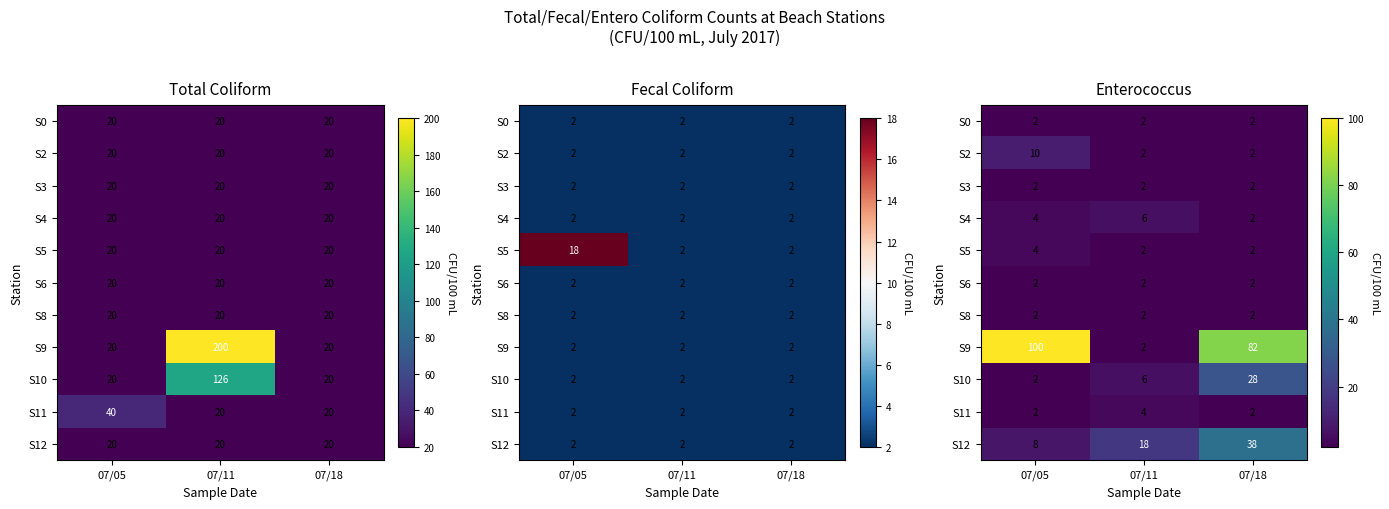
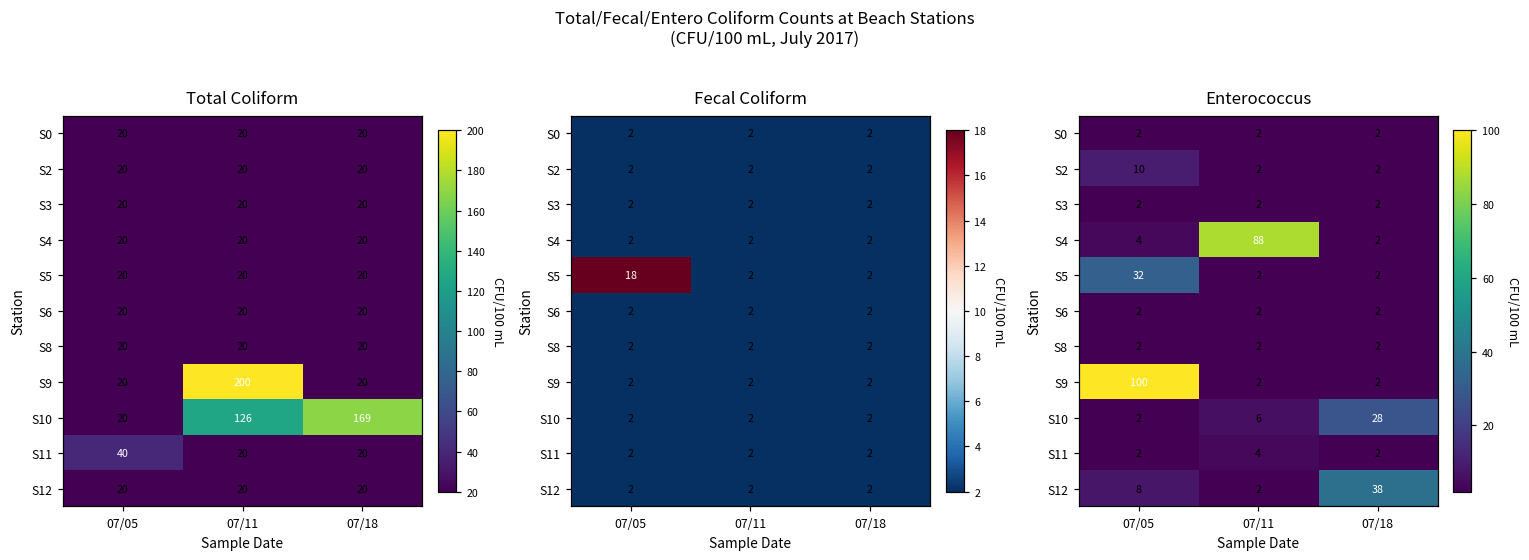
  {
    "Total Coliform": {
      "S0": {
        "07/05": 20,
        "07/11": 20,
        "07/18": 20
      },
      "S2": {
        "07/05": 20,
        "07/11": 20,
        "07/18": 20
      },
      "S3": {
        "07/05": 20,
        "07/11": 20,
        "07/18": 20
      },
      "S4": {
        "07/05": 20,
        "07/11": 20,
        "07/18": 20
      },
      "S5": {
        "07/05": 20,
        "07/11": 20,
        "07/18": 20
      },
      "S6": {
        "07/05": 20,
        "07/11": 20,
        "07/18": 20
      },
      "S8": {
        "07/05": 20,
        "07/11": 20,
        "07/18": 20
      },
      "S9": {
        "07/05": 20,
        "07/11": 200,
        "07/18": 20
      },
      "S10": {
        "07/05": 20,
        "07/11": 126,
-       "07/18": 20
+       "07/18": 169
      },
      "S11": {
        "07/05": 40,
        "07/11": 20,
        "07/18": 20
      },
      "S12": {
        "07/05": 20,
        "07/11": 20,
        "07/18": 20
      }
    },
    "Fecal Coliform": {
      "S0": {
        "07/05": 2,
        "07/11": 2,
        "07/18": 2
      },
      "S2": {
        "07/05": 2,
        "07/11": 2,
        "07/18": 2
      },
      "S3": {
        "07/05": 2,
        "07/11": 2,
        "07/18": 2
      },
      "S4": {
        "07/05": 2,
        "07/11": 2,
        "07/18": 2
      },
      "S5": {
        "07/05": 18,
        "07/11": 2,
        "07/18": 2
      },
      "S6": {
        "07/05": 2,
        "07/11": 2,
        "07/18": 2
      },
      "S8": {
        "07/05": 2,
        "07/11": 2,
        "07/18": 2
      },
      "S9": {
        "07/05": 2,
        "07/11": 2,
        "07/18": 2
      },
      "S10": {
        "07/05": 2,
        "07/11": 2,
        "07/18": 2
      },
      "S11": {
        "07/05": 2,
        "07/11": 2,
        "07/18": 2
      },
      "S12": {
        "07/05": 2,
        "07/11": 2,
        "07/18": 2
      }
    },
    "Enterococcus": {
      "S0": {
        "07/05": 2,
        "07/11": 2,
        "07/18": 2
      },
      "S2": {
        "07/05": 10,
        "07/11": 2,
        "07/18": 2
      },
      "S3": {
        "07/05": 2,
        "07/11": 2,
        "07/18": 2
      },
      "S4": {
        "07/05": 4,
-       "07/11": 6,
+       "07/11": 88,
        "07/18": 2
      },
      "S5": {
-       "07/05": 4,
+       "07/05": 32,
        "07/11": 2,
        "07/18": 2
      },
      "S6": {
        "07/05": 2,
        "07/11": 2,
        "07/18": 2
      },
      "S8": {
        "07/05": 2,
        "07/11": 2,
        "07/18": 2
      },
      "S9": {
        "07/05": 100,
        "07/11": 2,
-       "07/18": 82
+       "07/18": 2
      },
      "S10": {
        "07/05": 2,
        "07/11": 6,
        "07/18": 28
      },
      "S11": {
        "07/05": 2,
        "07/11": 4,
        "07/18": 2
      },
      "S12": {
        "07/05": 8,
-       "07/11": 18,
+       "07/11": 2,
        "07/18": 38
      }
    }
  }
